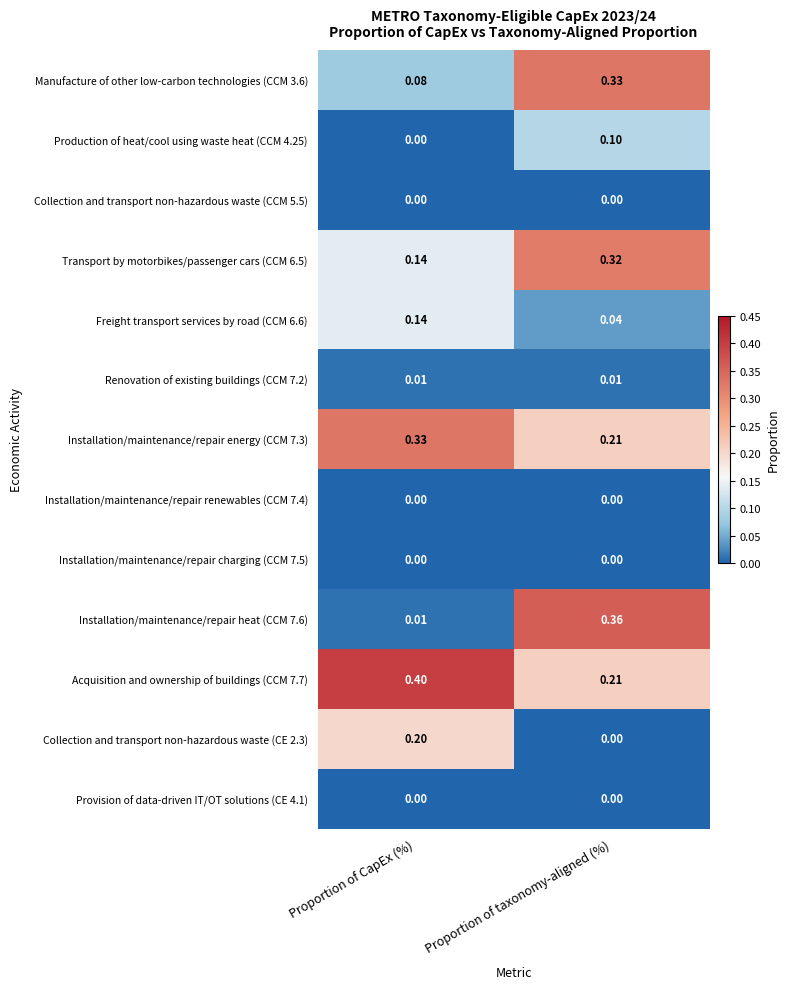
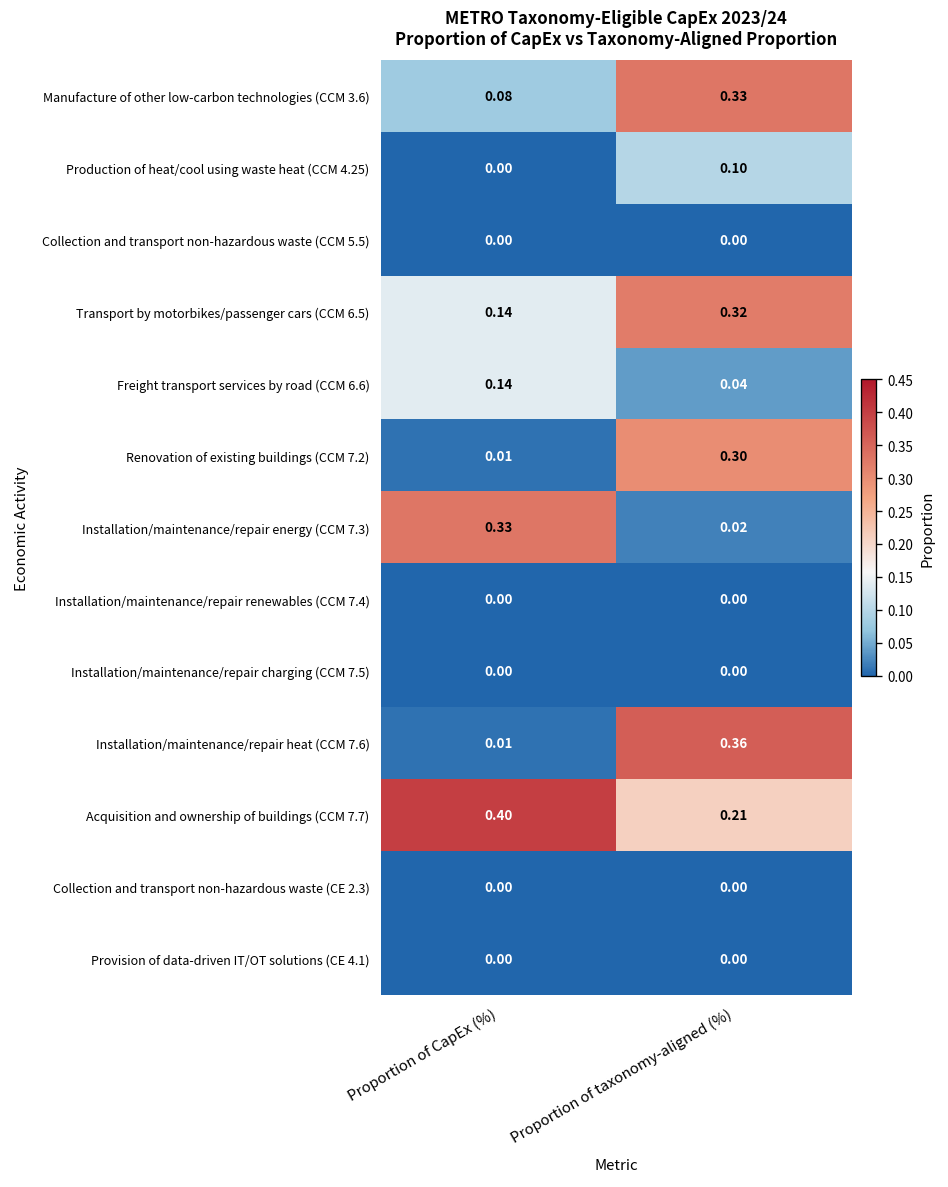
  {
    "Manufacture of other low-carbon technologies (CCM 3.6)": {
      "Proportion of CapEx (%)": 0.08,
      "Proportion of taxonomy-aligned (%)": 0.33
    },
    "Production of heat/cool using waste heat (CCM 4.25)": {
      "Proportion of CapEx (%)": 0.00,
      "Proportion of taxonomy-aligned (%)": 0.10
    },
    "Collection and transport non-hazardous waste (CCM 5.5)": {
      "Proportion of CapEx (%)": 0.00,
      "Proportion of taxonomy-aligned (%)": 0.00
    },
    "Transport by motorbikes/passenger cars (CCM 6.5)": {
      "Proportion of CapEx (%)": 0.14,
      "Proportion of taxonomy-aligned (%)": 0.32
    },
    "Freight transport services by road (CCM 6.6)": {
      "Proportion of CapEx (%)": 0.14,
      "Proportion of taxonomy-aligned (%)": 0.04
    },
    "Renovation of existing buildings (CCM 7.2)": {
      "Proportion of CapEx (%)": 0.01,
-     "Proportion of taxonomy-aligned (%)": 0.01
+     "Proportion of taxonomy-aligned (%)": 0.30
    },
    "Installation/maintenance/repair energy (CCM 7.3)": {
      "Proportion of CapEx (%)": 0.33,
-     "Proportion of taxonomy-aligned (%)": 0.21
+     "Proportion of taxonomy-aligned (%)": 0.02
    },
    "Installation/maintenance/repair renewables (CCM 7.4)": {
      "Proportion of CapEx (%)": 0.00,
      "Proportion of taxonomy-aligned (%)": 0.00
    },
    "Installation/maintenance/repair charging (CCM 7.5)": {
      "Proportion of CapEx (%)": 0.00,
      "Proportion of taxonomy-aligned (%)": 0.00
    },
    "Installation/maintenance/repair heat (CCM 7.6)": {
      "Proportion of CapEx (%)": 0.01,
      "Proportion of taxonomy-aligned (%)": 0.36
    },
    "Acquisition and ownership of buildings (CCM 7.7)": {
      "Proportion of CapEx (%)": 0.40,
      "Proportion of taxonomy-aligned (%)": 0.21
    },
    "Collection and transport non-hazardous waste (CE 2.3)": {
-     "Proportion of CapEx (%)": 0.20,
+     "Proportion of CapEx (%)": 0.00,
      "Proportion of taxonomy-aligned (%)": 0.00
    },
    "Provision of data-driven IT/OT solutions (CE 4.1)": {
      "Proportion of CapEx (%)": 0.00,
      "Proportion of taxonomy-aligned (%)": 0.00
    }
  }
